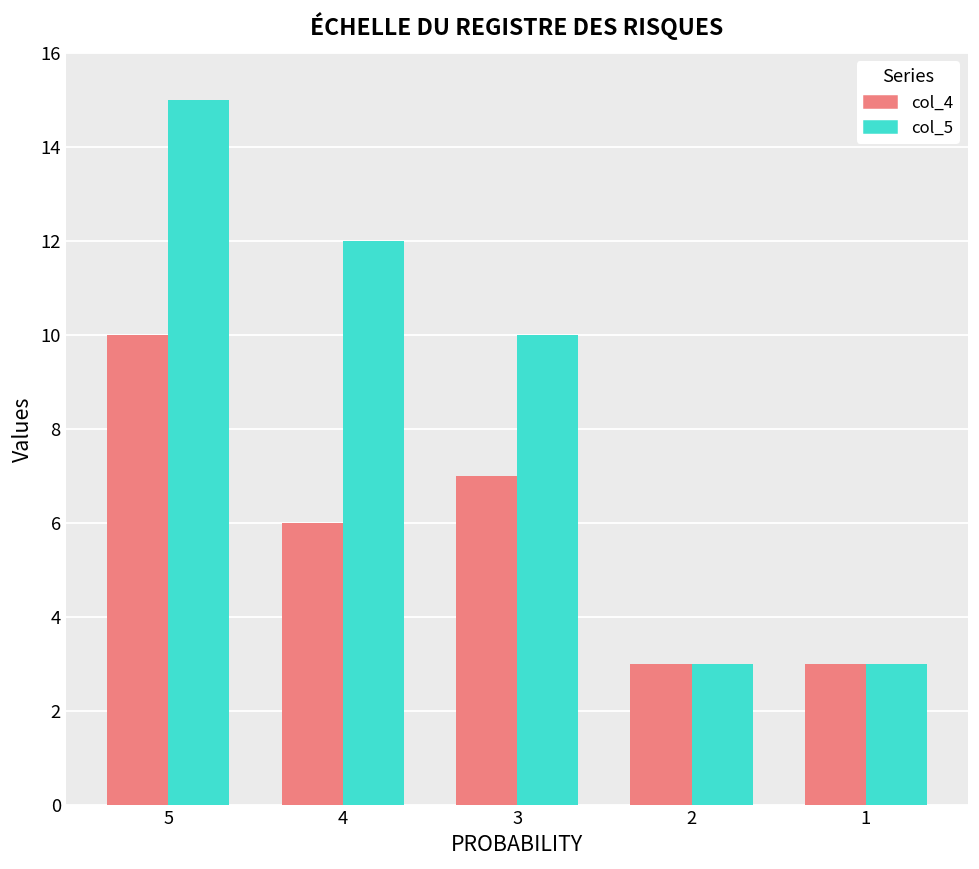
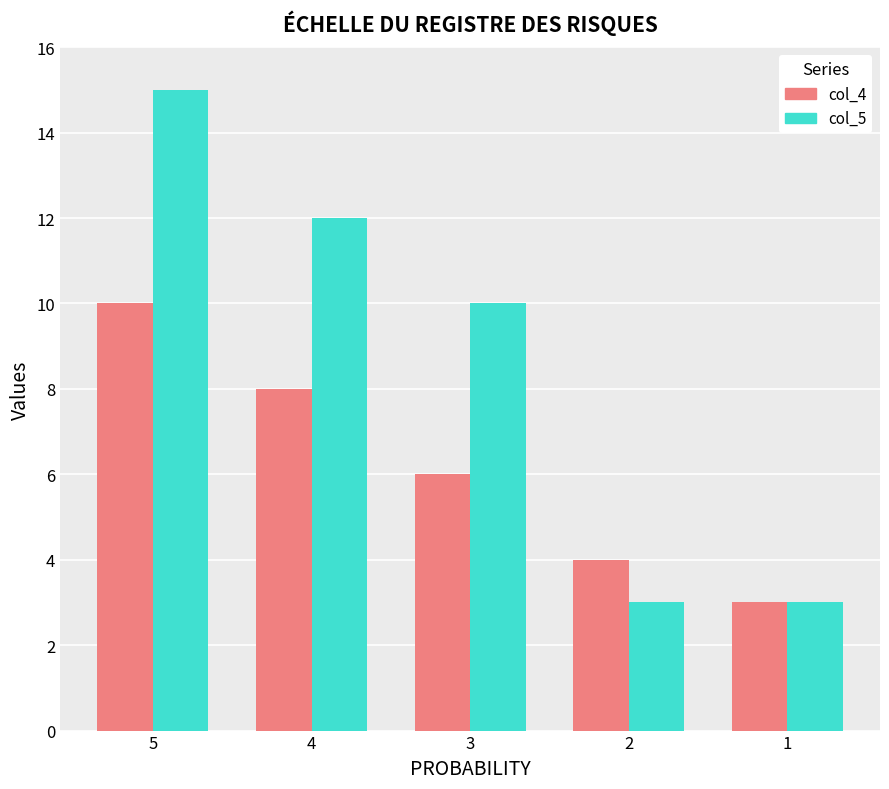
  {
    "col_4": {
      "5": 10,
-     "4": 6,
-     "3": 7,
-     "2": 3,
+     "4": 8,
+     "3": 6,
+     "2": 4,
      "1": 3
    },
    "col_5": {
      "5": 15,
      "4": 12,
      "3": 10,
      "2": 3,
      "1": 3
    }
  }
